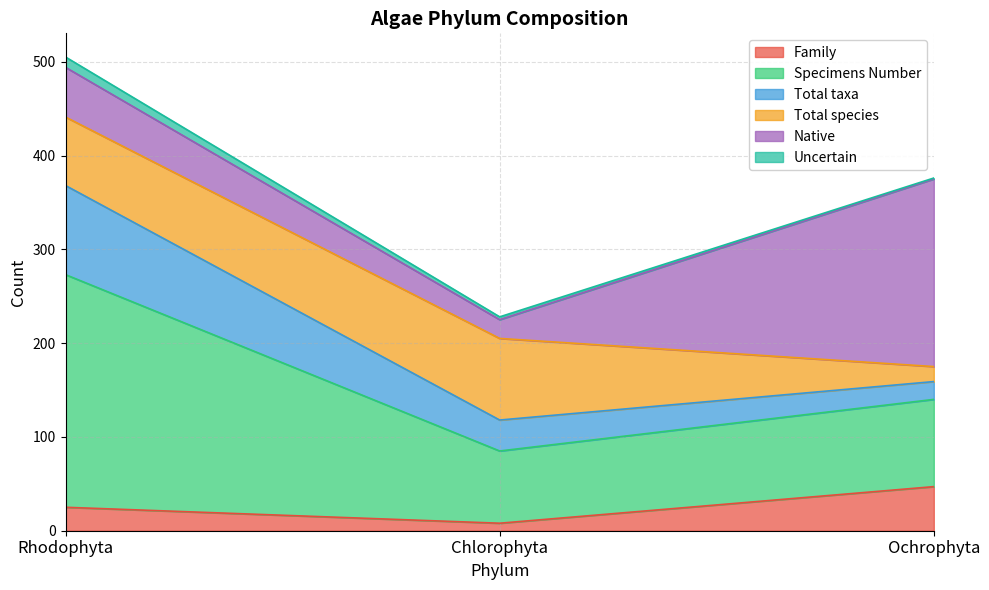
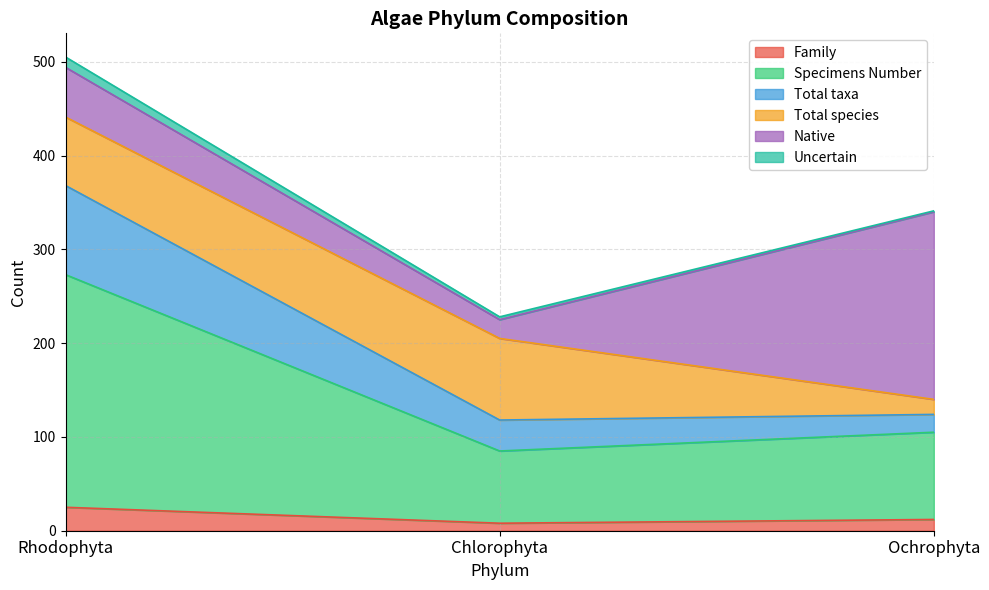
  {
    "Family": {
      "Rhodophyta": 30,
      "Chlorophyta": 10,
-     "Ochrophyta": 50
+     "Ochrophyta": 10
    },
    "Total taxa": {
      "Rhodophyta": 100,
      "Chlorophyta": 30,
      "Ochrophyta": 20
    },
    "Total species": {
      "Rhodophyta": 70,
      "Chlorophyta": 90,
      "Ochrophyta": 20
    },
    "Native": {
      "Rhodophyta": 50,
      "Chlorophyta": 20
    }
  }
